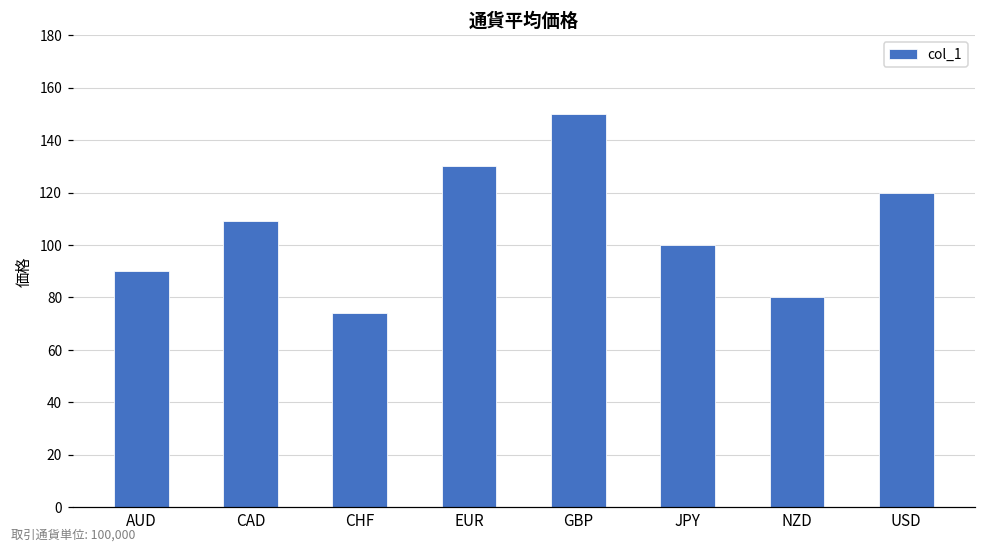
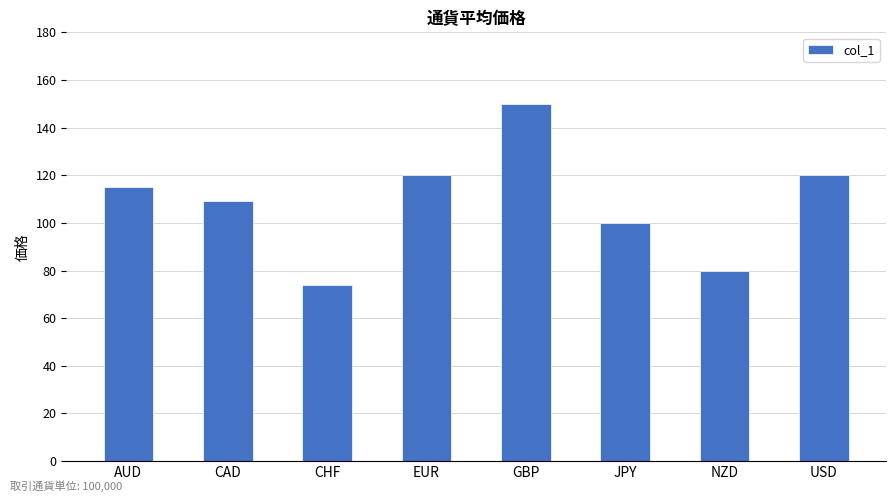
  {
-   "AUD": 90,
+   "AUD": 115,
    "CAD": 109,
    "CHF": 74,
-   "EUR": 130,
+   "EUR": 120,
    "GBP": 150,
    "JPY": 100,
    "NZD": 80,
    "USD": 120
  }
